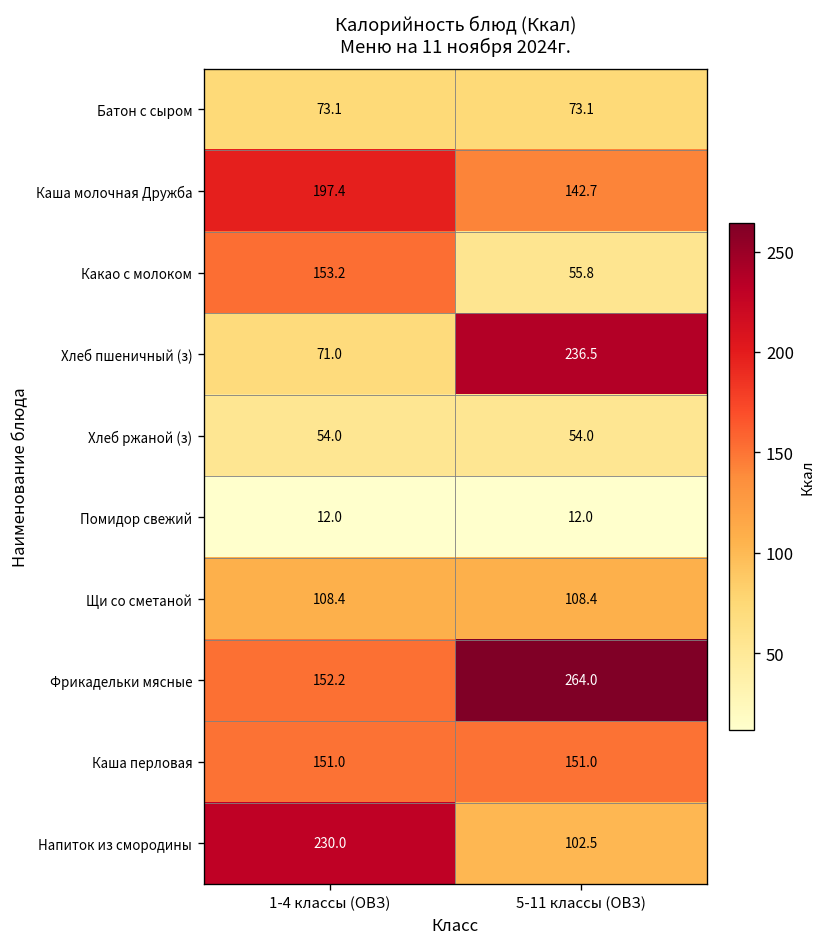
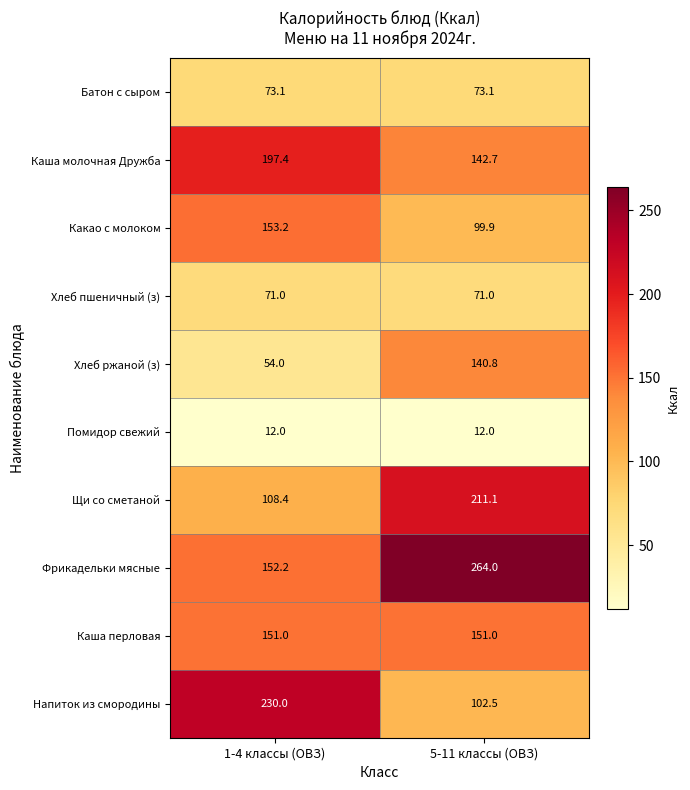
  {
    "Батон с сыром": {
      "1-4 классы (ОВЗ)": 73.1,
      "5-11 классы (ОВЗ)": 73.1
    },
    "Каша молочная Дружба": {
      "1-4 классы (ОВЗ)": 197.4,
      "5-11 классы (ОВЗ)": 142.7
    },
    "Какао с молоком": {
      "1-4 классы (ОВЗ)": 153.2,
-     "5-11 классы (ОВЗ)": 55.8
+     "5-11 классы (ОВЗ)": 99.9
    },
    "Хлеб пшеничный (з)": {
      "1-4 классы (ОВЗ)": 71.0,
-     "5-11 классы (ОВЗ)": 236.5
+     "5-11 классы (ОВЗ)": 71.0
    },
    "Хлеб ржаной (з)": {
      "1-4 классы (ОВЗ)": 54.0,
-     "5-11 классы (ОВЗ)": 54.0
+     "5-11 классы (ОВЗ)": 140.8
    },
    "Помидор свежий": {
      "1-4 классы (ОВЗ)": 12.0,
      "5-11 классы (ОВЗ)": 12.0
    },
    "Щи со сметаной": {
      "1-4 классы (ОВЗ)": 108.4,
-     "5-11 классы (ОВЗ)": 108.4
+     "5-11 классы (ОВЗ)": 211.1
    },
    "Фрикадельки мясные": {
      "1-4 классы (ОВЗ)": 152.2,
      "5-11 классы (ОВЗ)": 264.0
    },
    "Каша перловая": {
      "1-4 классы (ОВЗ)": 151.0,
      "5-11 классы (ОВЗ)": 151.0
    },
    "Напиток из смородины": {
      "1-4 классы (ОВЗ)": 230.0,
      "5-11 классы (ОВЗ)": 102.5
    }
  }
